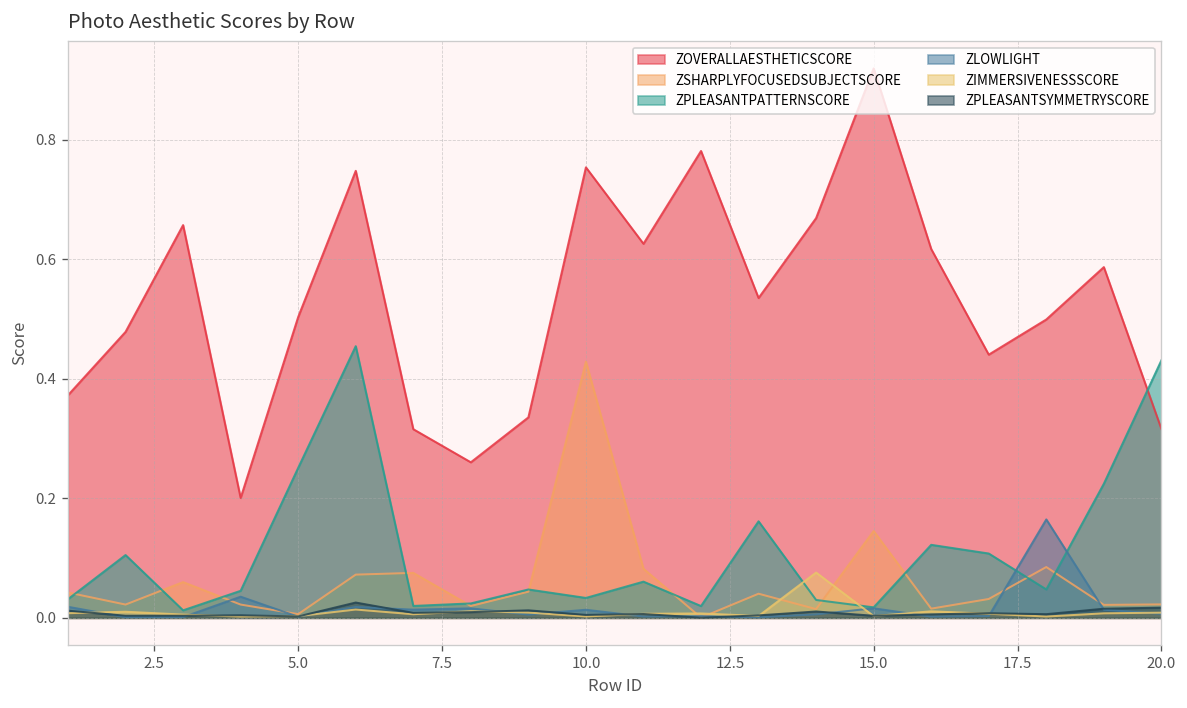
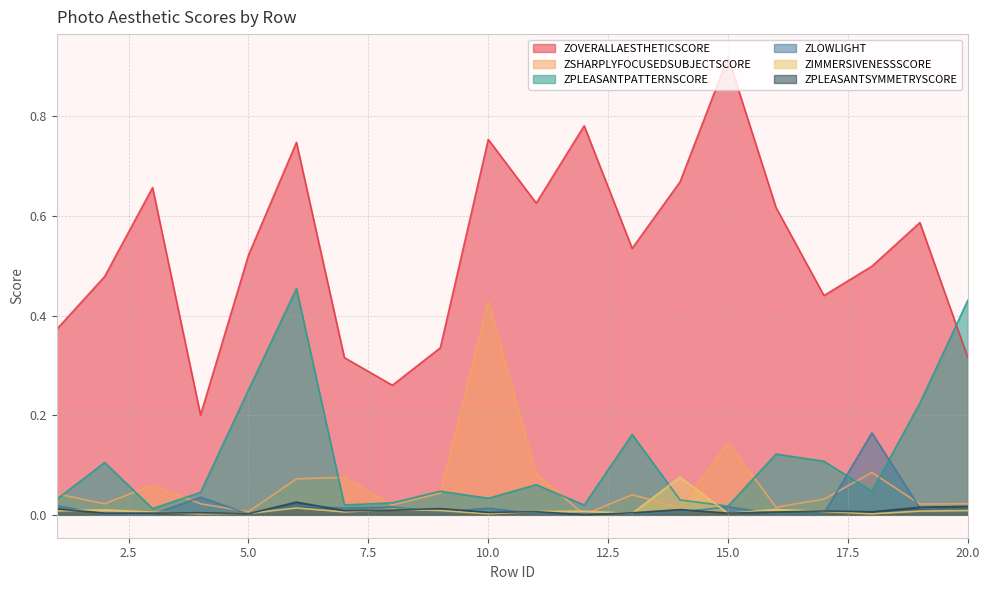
  {
    "ZOVERALLAESTHETICSCORE": {
-     "5.0": 0.50,
+     "5.0": 0.52,
      "10.0": 0.75,
      "20.0": 0.32
    },
    "ZPLEASANTSYMMETRYSCORE": {
      "20.0": 0.02
    }
  }
